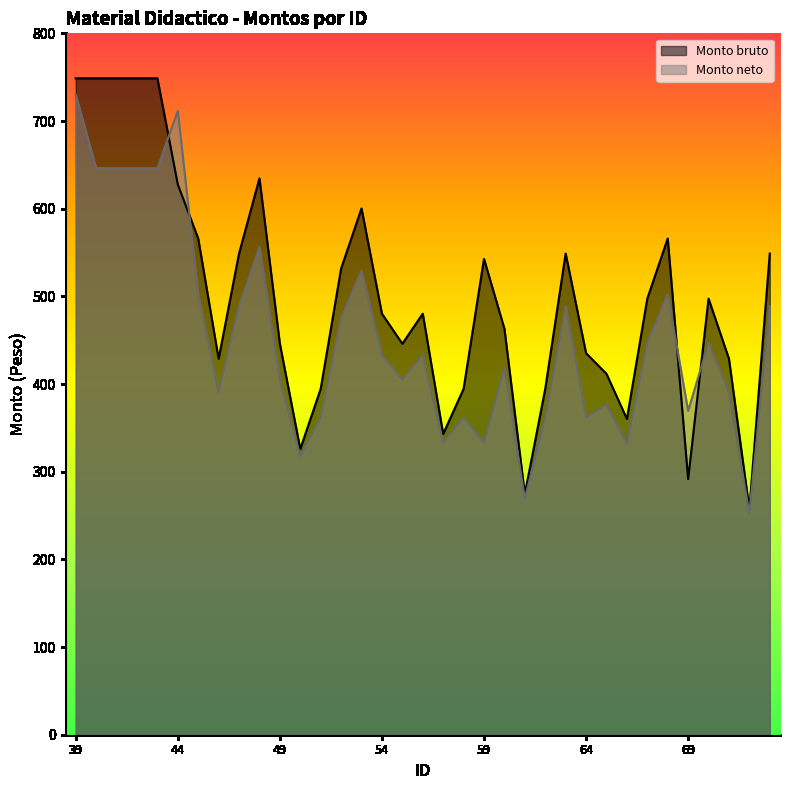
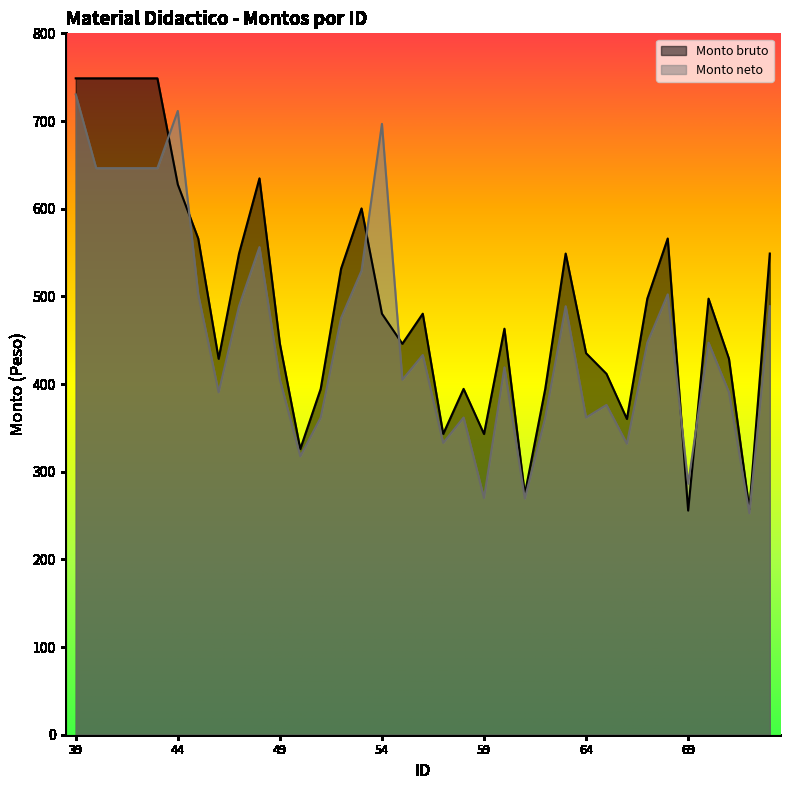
  {
    "Monto bruto": {
      "39": 750,
      "44": 630,
      "49": 450,
      "54": 480,
-     "59": 540,
+     "59": 340,
      "64": 440,
-     "69": 290
+     "69": 260
    },
    "Monto neto": {
      "39": 730,
      "44": 710,
      "49": 400,
-     "54": 430,
-     "59": 330,
+     "54": 700,
+     "59": 270,
      "64": 360,
-     "69": 370
+     "69": 290
    }
  }
